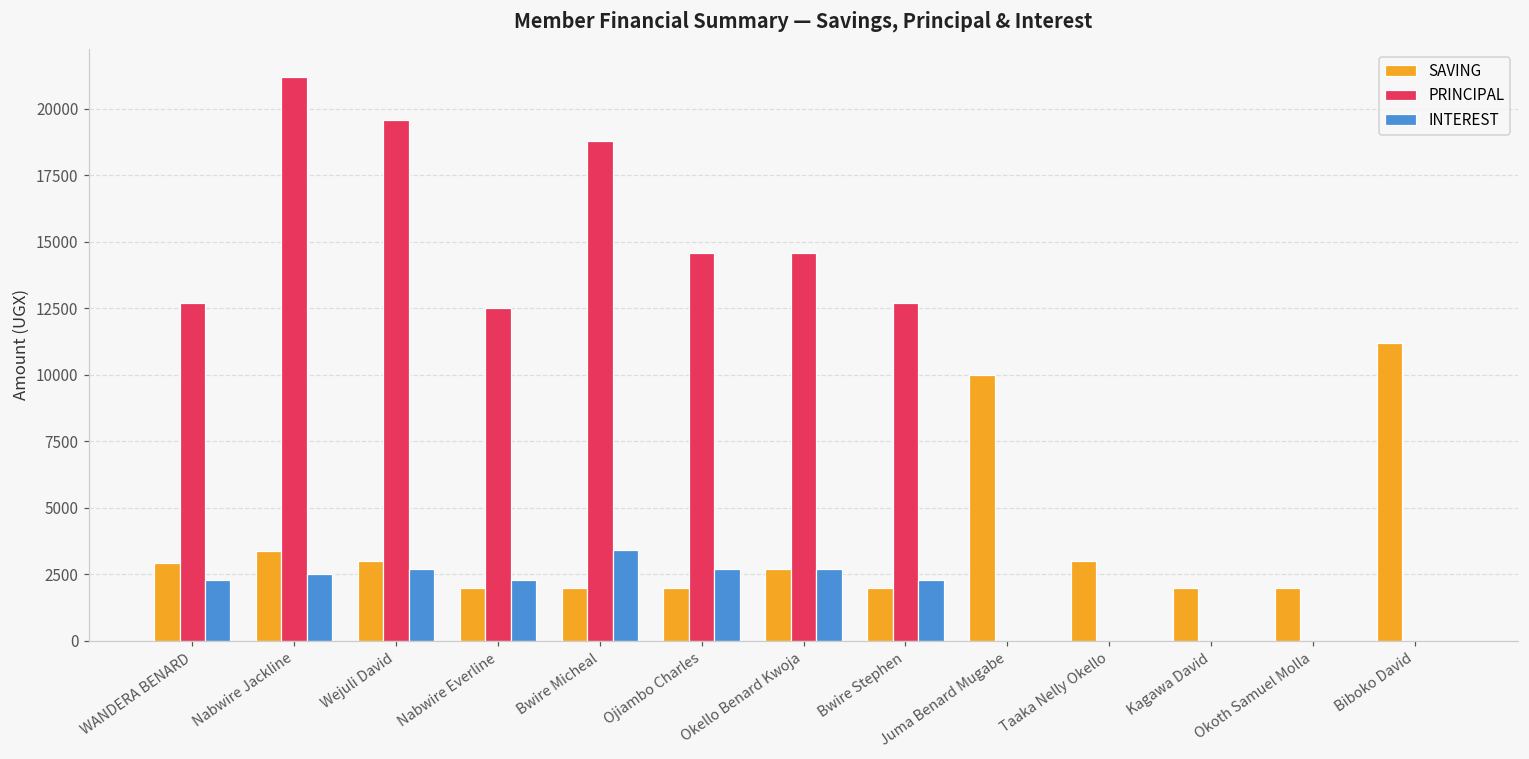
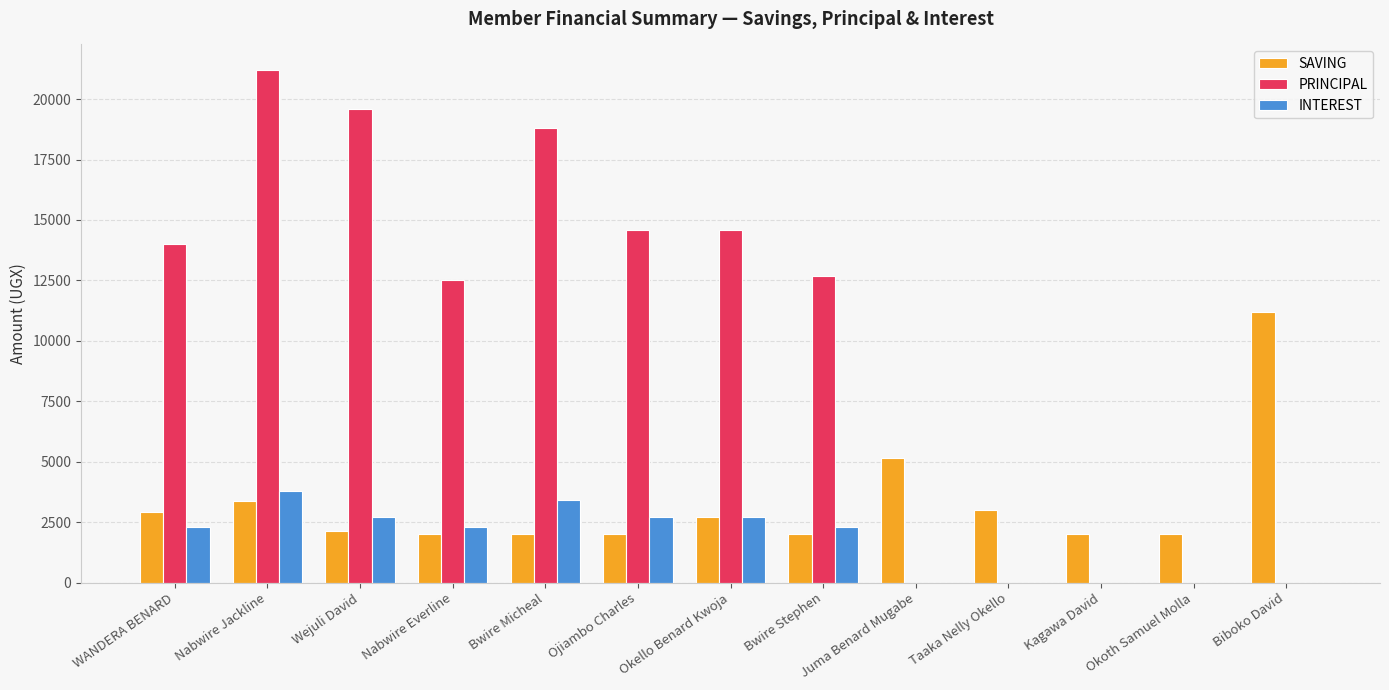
  {
    "SAVING": {
      "WANDERA BENARD": 2900,
      "Nabwire Jackline": 3400,
-     "Wejuli David": 3000,
+     "Wejuli David": 2100,
      "Nabwire Everline": 2000,
      "Bwire Micheal": 2000,
      "Ojiambo Charles": 2000,
      "Okello Benard Kwoja": 2700,
      "Bwire Stephen": 2000,
-     "Juma Benard Mugabe": 10000,
+     "Juma Benard Mugabe": 5100,
      "Taaka Nelly Okello": 3000,
      "Kagawa David": 2000,
      "Okoth Samuel Molla": 2000,
      "Biboko David": 11200
    },
    "PRINCIPAL": {
-     "WANDERA BENARD": 12700,
+     "WANDERA BENARD": 14000,
      "Nabwire Jackline": 21200,
      "Wejuli David": 19600,
      "Nabwire Everline": 12500,
      "Bwire Micheal": 18800,
      "Ojiambo Charles": 14600,
      "Okello Benard Kwoja": 14600,
      "Bwire Stephen": 12700,
      "Juma Benard Mugabe": 0,
      "Taaka Nelly Okello": 0,
      "Kagawa David": 0,
      "Okoth Samuel Molla": 0,
      "Biboko David": 0
    },
    "INTEREST": {
      "WANDERA BENARD": 2300,
-     "Nabwire Jackline": 2500,
+     "Nabwire Jackline": 3800,
      "Wejuli David": 2700,
      "Nabwire Everline": 2300,
      "Bwire Micheal": 3400,
      "Ojiambo Charles": 2700,
      "Okello Benard Kwoja": 2700,
      "Bwire Stephen": 2300,
      "Juma Benard Mugabe": 0,
      "Taaka Nelly Okello": 0,
      "Kagawa David": 0,
      "Okoth Samuel Molla": 0,
      "Biboko David": 0
    }
  }
